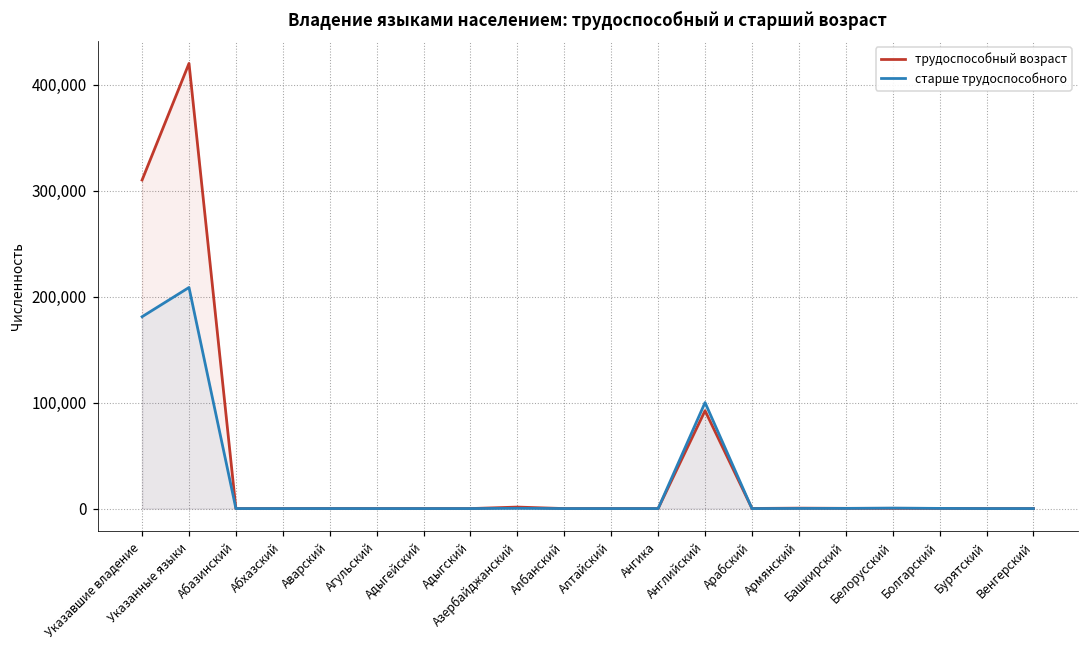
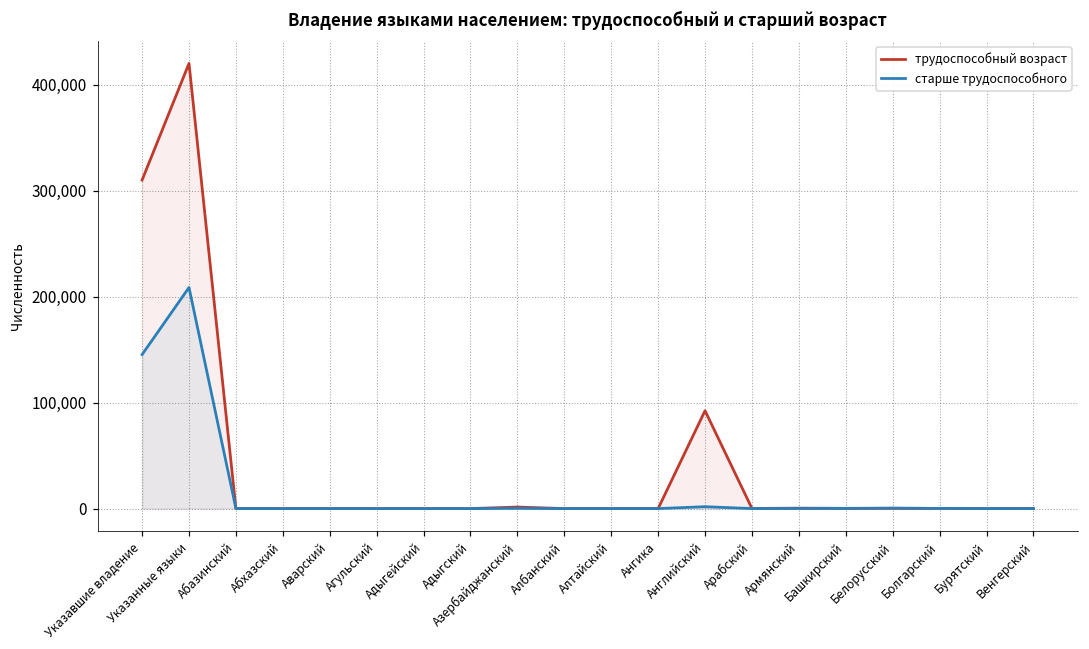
  {
    "трудоспособный возраст": {
      "Указавшие владение": "310,000",
      "Указанные языки": "420,000",
      "Английский": "90,000"
    },
    "старше трудоспособного": {
-     "Указавшие владение": "180,000",
+     "Указавшие владение": "150,000",
      "Указанные языки": "210,000",
-     "Английский": "100,000"
+     "Английский": "0"
    }
  }
